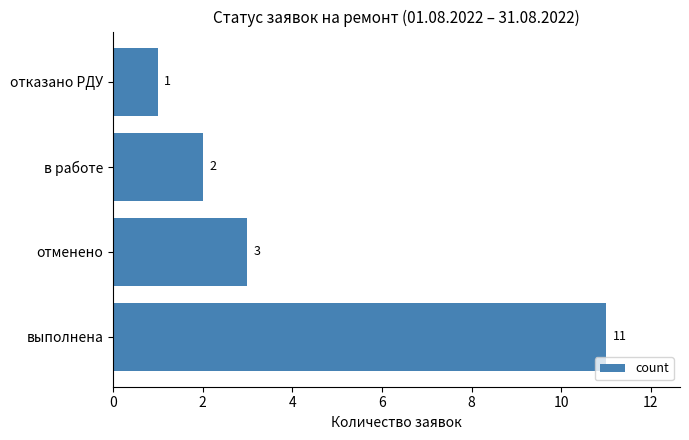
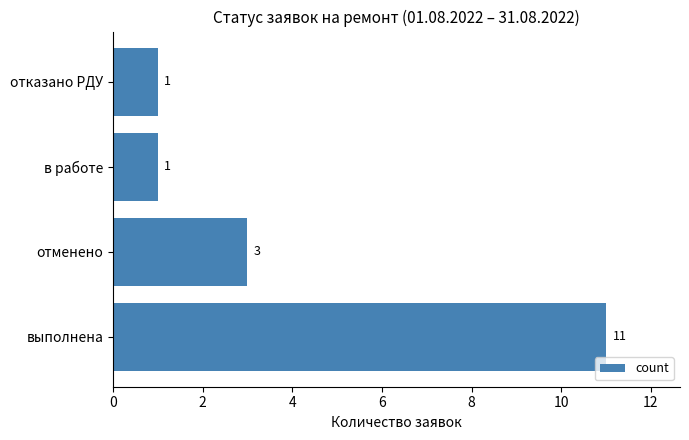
  {
    "отказано РДУ": 1,
-   "в работе": 2,
+   "в работе": 1,
    "отменено": 3,
    "выполнена": 11
  }
